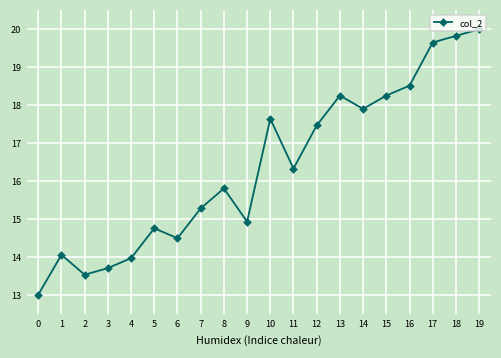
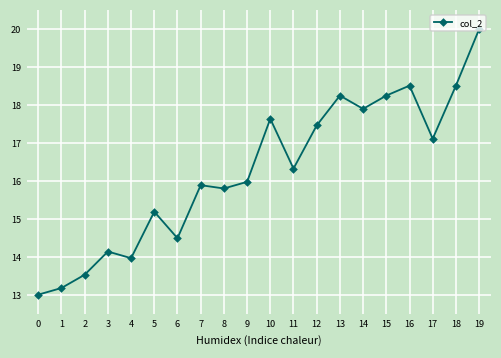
  {
    "0": 13.0,
-   "1": 14.1,
+   "1": 13.2,
    "2": 13.5,
-   "3": 13.7,
+   "3": 14.1,
    "4": 14.0,
-   "5": 14.8,
+   "5": 15.2,
    "6": 14.5,
-   "7": 15.3,
+   "7": 15.9,
    "8": 15.8,
-   "9": 14.9,
+   "9": 16.0,
    "10": 17.6,
    "11": 16.3,
    "12": 17.5,
    "13": 18.3,
    "14": 17.9,
    "15": 18.3,
    "16": 18.5,
-   "17": 19.7,
-   "18": 19.8
+   "17": 17.1,
+   "18": 18.5
  }
